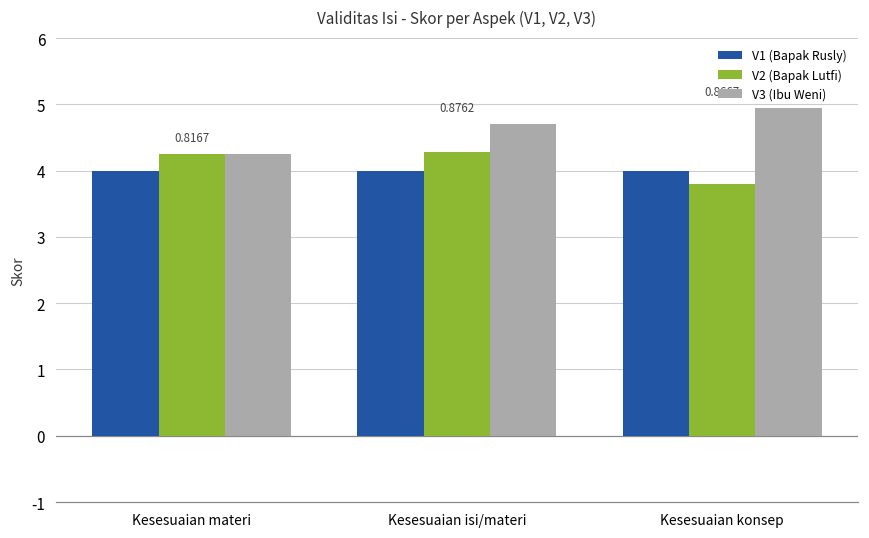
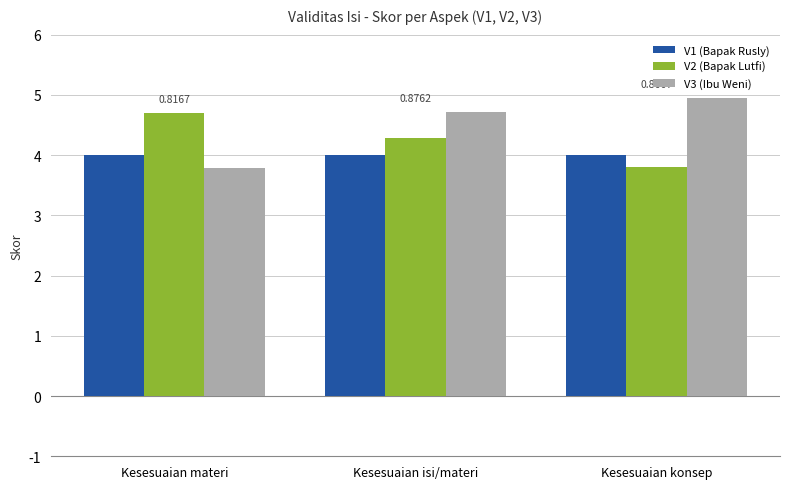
  {
    "V1 (Bapak Rusly)": {
      "Kesesuaian materi": 4.0,
      "Kesesuaian isi/materi": 4.0,
      "Kesesuaian konsep": 4.0
    },
    "V2 (Bapak Lutfi)": {
-     "Kesesuaian materi": 4.3,
+     "Kesesuaian materi": 4.7,
      "Kesesuaian isi/materi": 4.3,
      "Kesesuaian konsep": 3.8
    },
    "V3 (Ibu Weni)": {
-     "Kesesuaian materi": 4.3,
+     "Kesesuaian materi": 3.8,
      "Kesesuaian isi/materi": 4.7,
      "Kesesuaian konsep": 4.9
    }
  }
